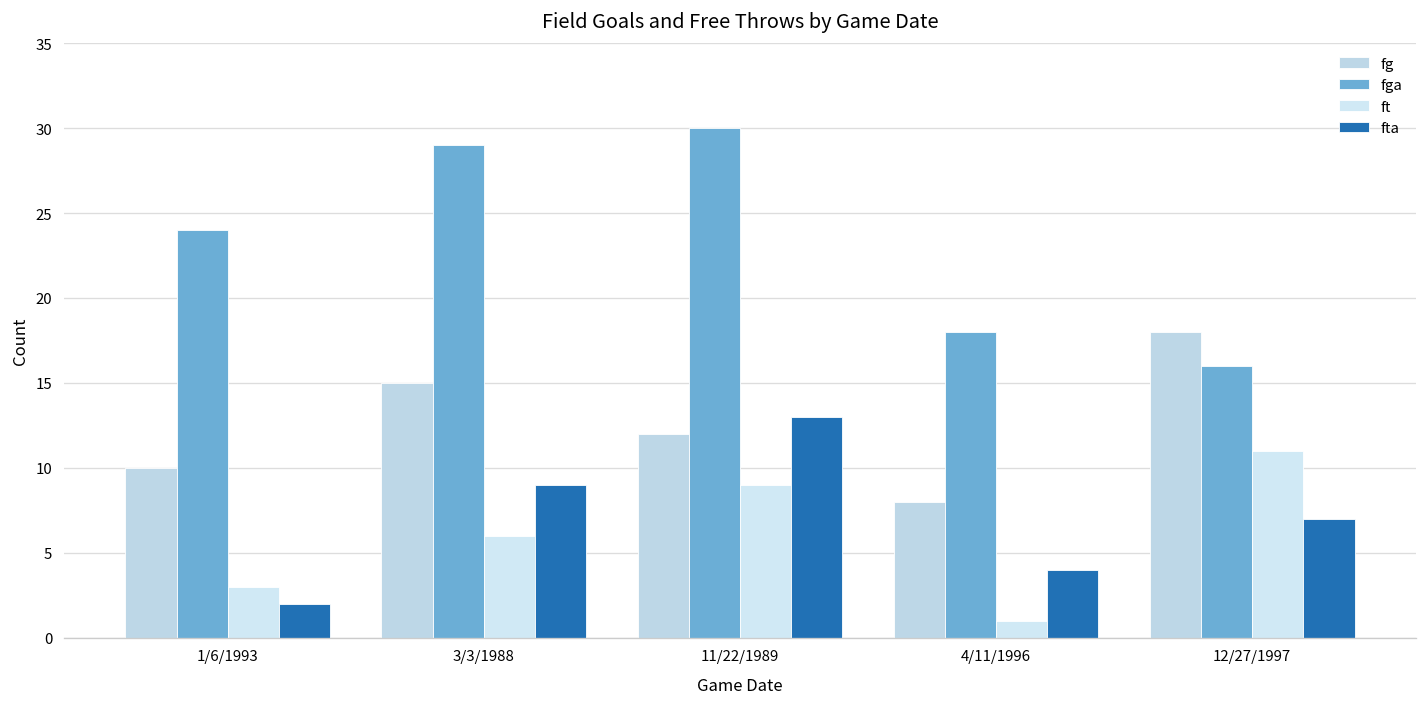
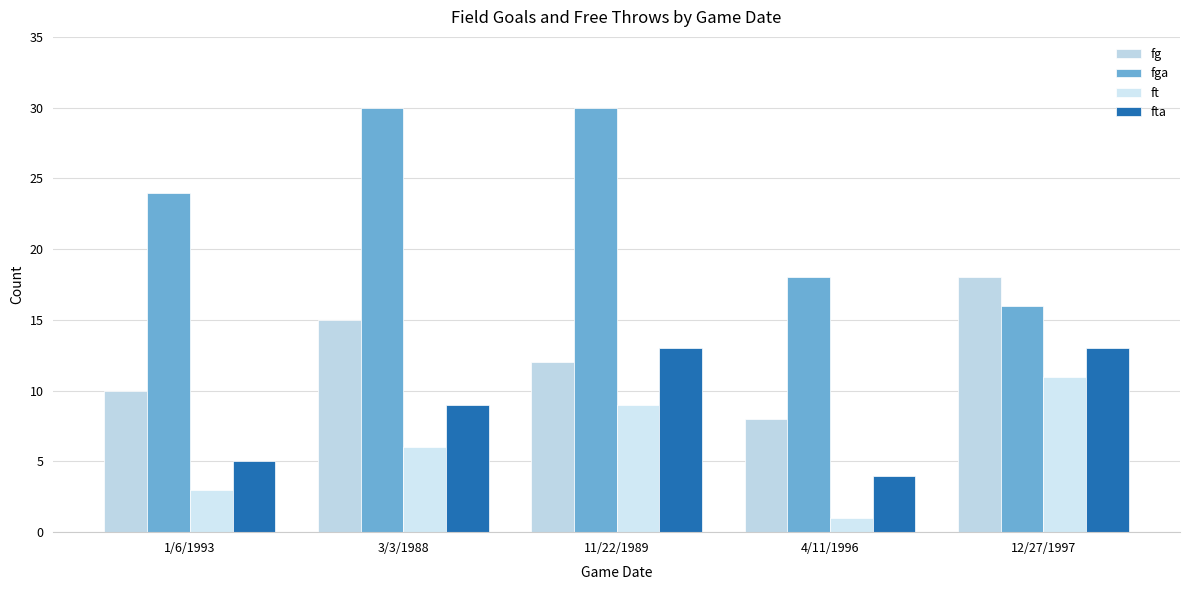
  {
    "fga": {
      "1/6/1993": 24,
-     "3/3/1988": 29,
+     "3/3/1988": 30,
      "11/22/1989": 30,
      "4/11/1996": 18,
      "12/27/1997": 16
    },
    "fta": {
-     "1/6/1993": 2,
+     "1/6/1993": 5,
      "3/3/1988": 9,
      "11/22/1989": 13,
      "4/11/1996": 4,
-     "12/27/1997": 7
+     "12/27/1997": 13
    }
  }
